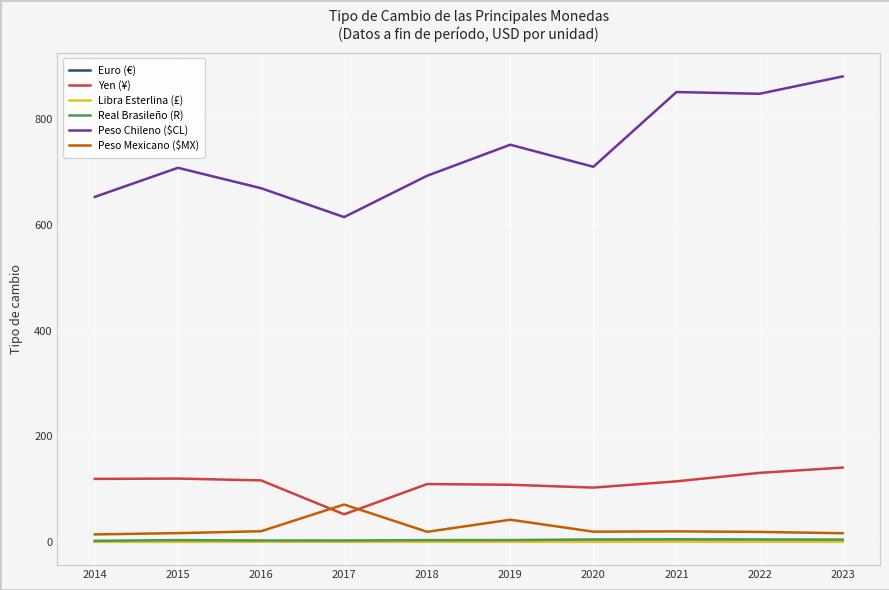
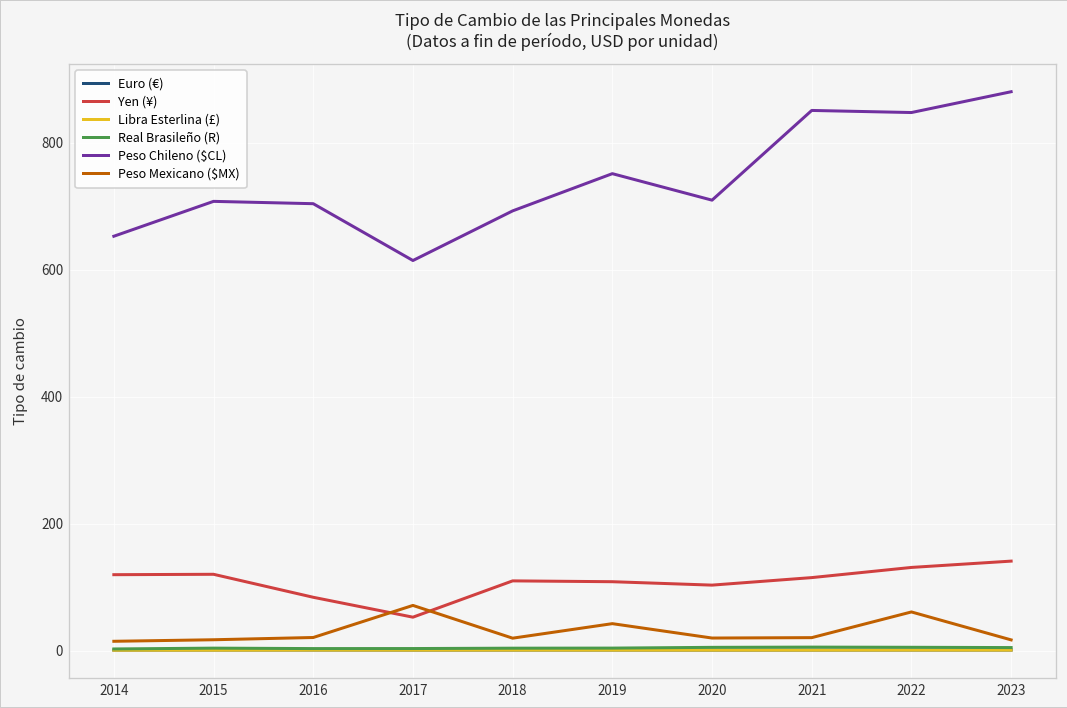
  {
    "Yen (¥)": {
      "2014": 120,
      "2015": 120,
-     "2016": 120,
+     "2016": 80,
      "2017": 50,
      "2018": 110,
      "2019": 110,
      "2020": 100,
      "2021": 120,
      "2022": 130,
      "2023": 140
    },
    "Peso Chileno ($CL)": {
      "2014": 650,
      "2015": 710,
-     "2016": 670,
+     "2016": 700,
      "2017": 610,
      "2018": 690,
      "2019": 750,
      "2020": 710,
      "2021": 850,
      "2022": 850,
      "2023": 880
    },
    "Peso Mexicano ($MX)": {
      "2014": 10,
      "2015": 20,
      "2016": 20,
      "2017": 70,
      "2018": 20,
      "2019": 40,
      "2020": 20,
      "2021": 20,
-     "2022": 20,
+     "2022": 60,
      "2023": 20
    }
  }
